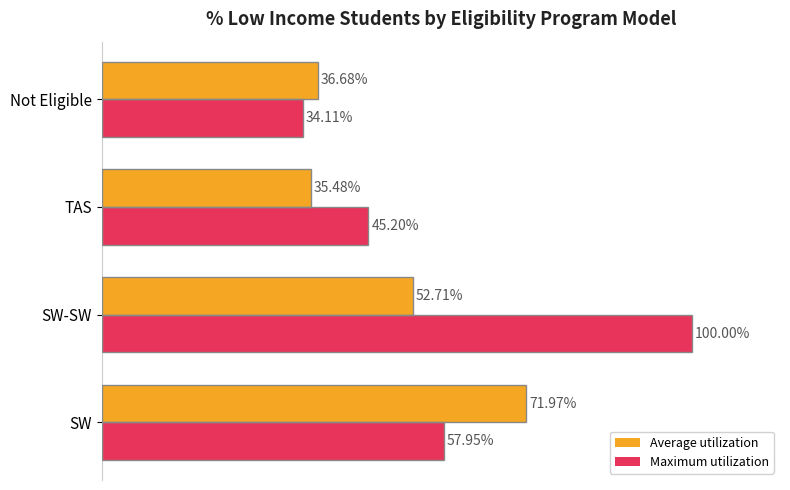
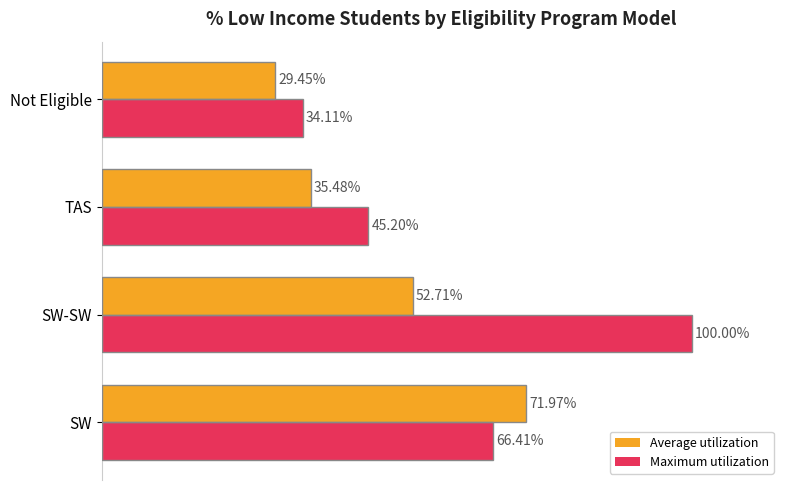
  {
    "Average utilization": {
-     "Not Eligible": "36.68%",
+     "Not Eligible": "29.45%",
      "TAS": "35.48%",
      "SW-SW": "52.71%",
      "SW": "71.97%"
    },
    "Maximum utilization": {
      "Not Eligible": "34.11%",
      "TAS": "45.20%",
      "SW-SW": "100.00%",
-     "SW": "57.95%"
+     "SW": "66.41%"
    }
  }
